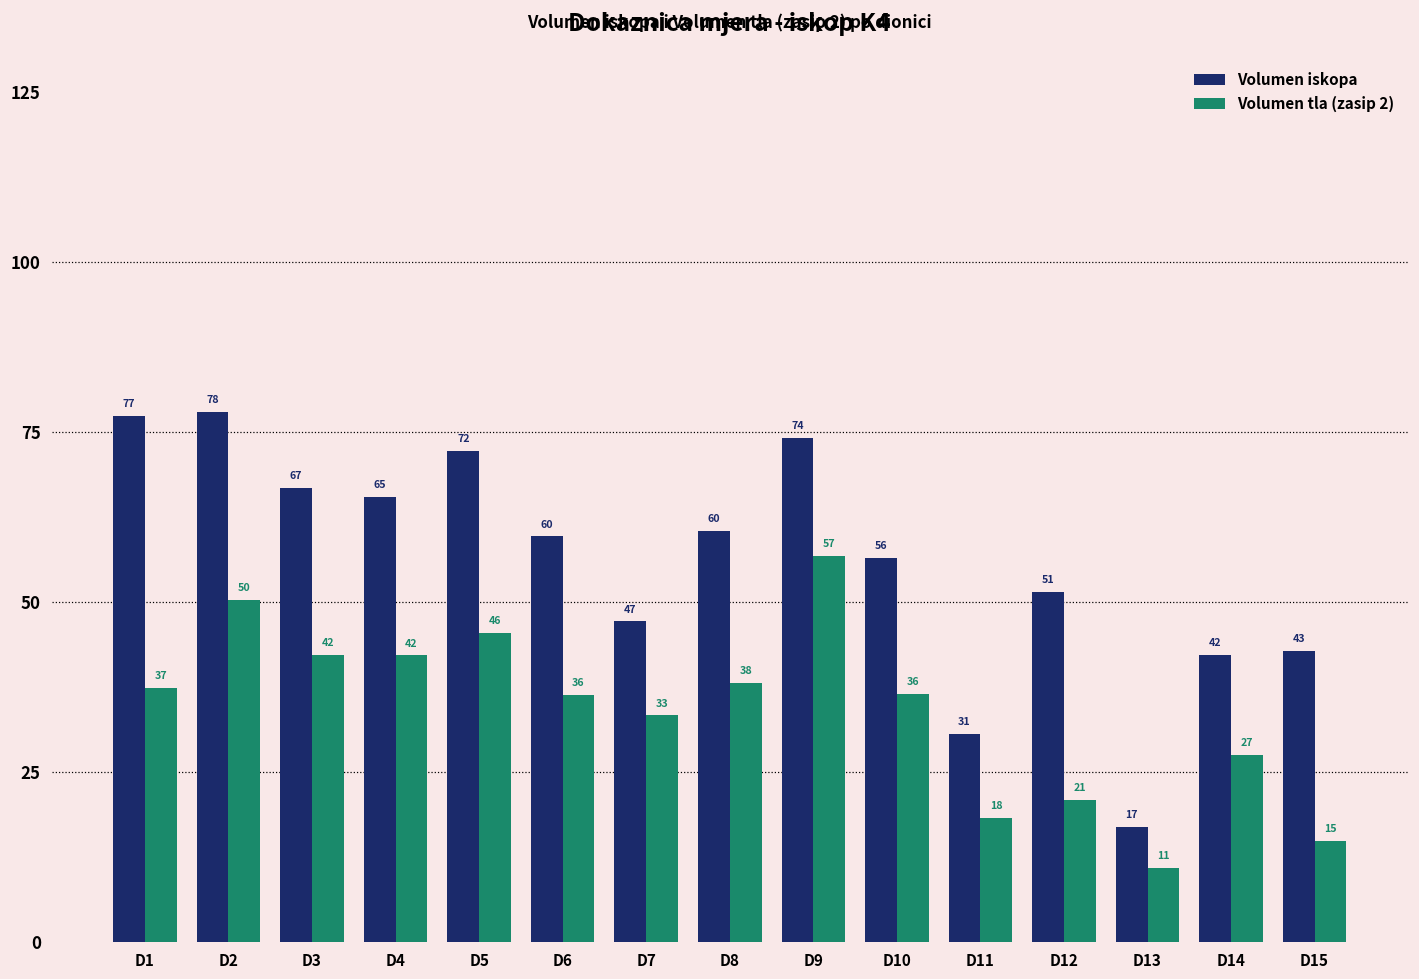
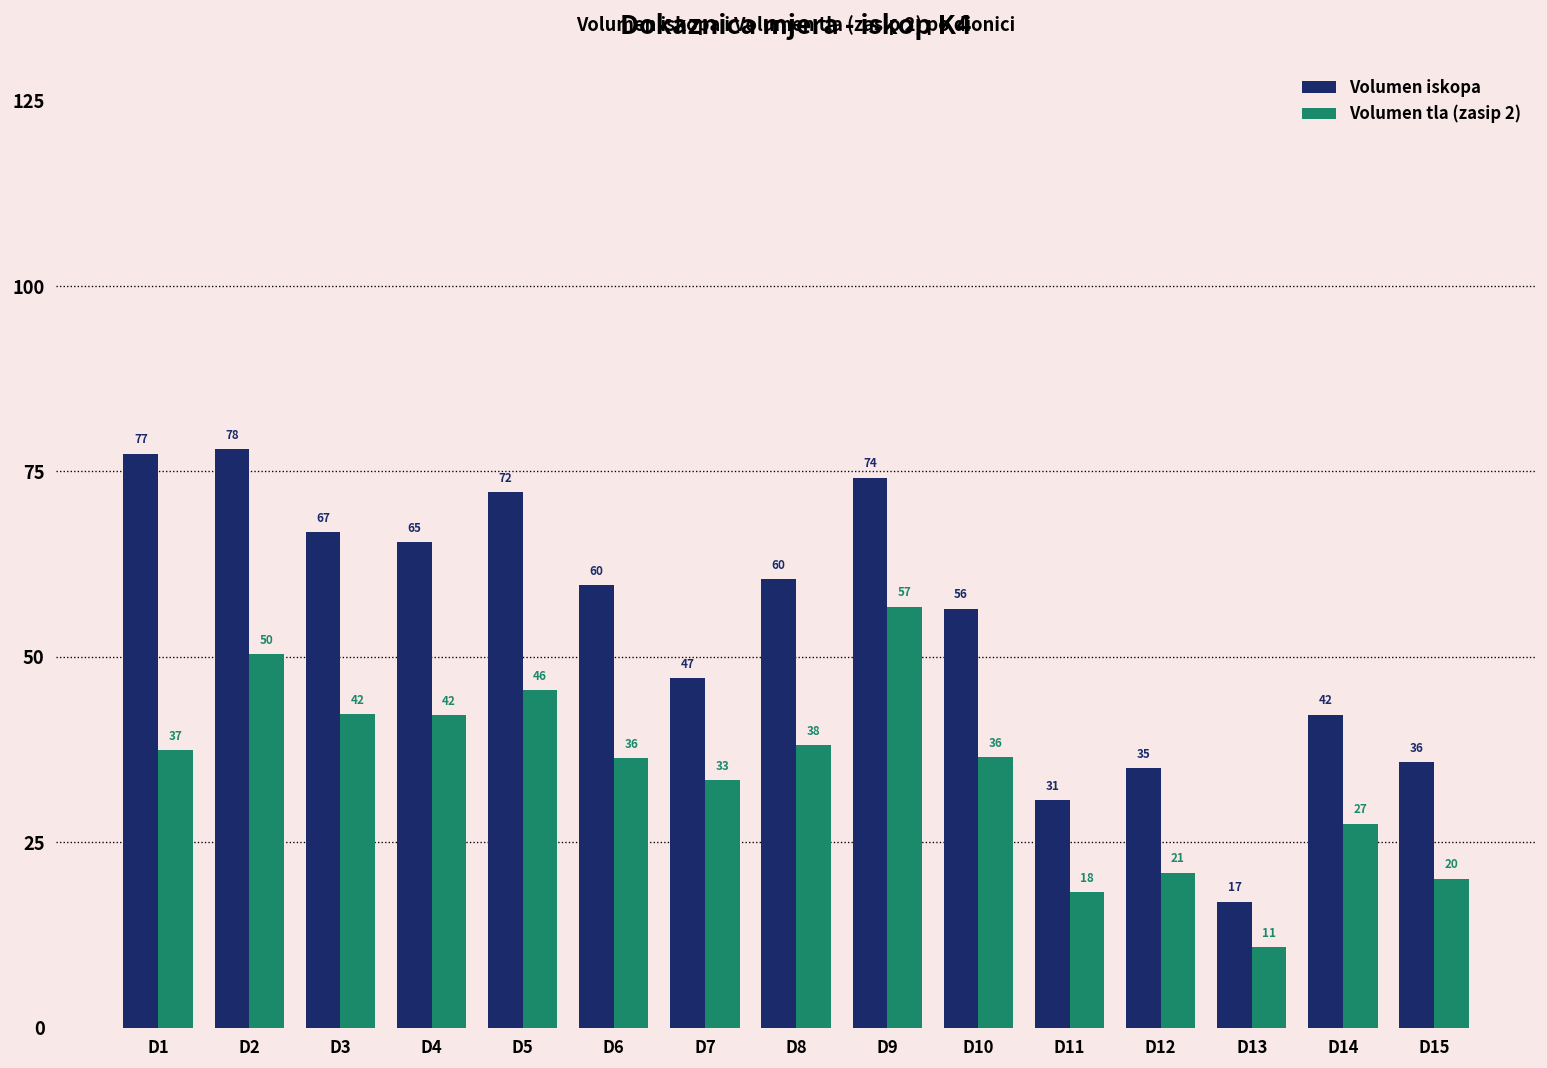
  {
    "Volumen iskopa": {
      "D1": 77,
      "D2": 78,
      "D3": 67,
      "D4": 65,
      "D5": 72,
      "D6": 60,
      "D7": 47,
      "D8": 60,
      "D9": 74,
      "D10": 56,
      "D11": 31,
-     "D12": 51,
+     "D12": 35,
      "D13": 17,
      "D14": 42,
-     "D15": 43
+     "D15": 36
    },
    "Volumen tla (zasip 2)": {
      "D1": 37,
      "D2": 50,
      "D3": 42,
      "D4": 42,
      "D5": 46,
      "D6": 36,
      "D7": 33,
      "D8": 38,
      "D9": 57,
      "D10": 36,
      "D11": 18,
      "D12": 21,
      "D13": 11,
      "D14": 27,
-     "D15": 15
+     "D15": 20
    }
  }
